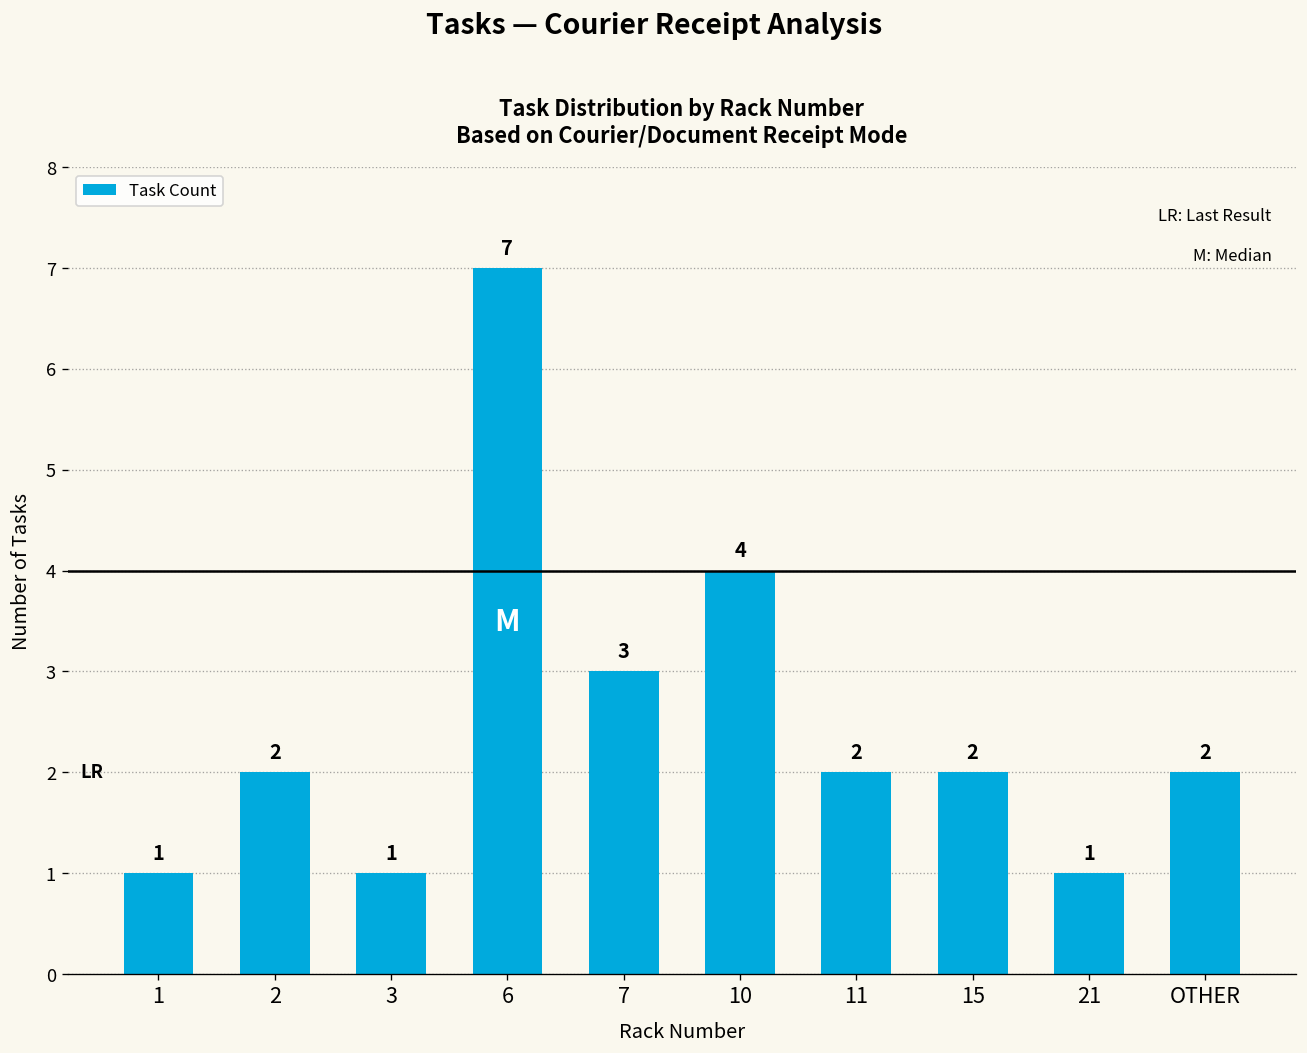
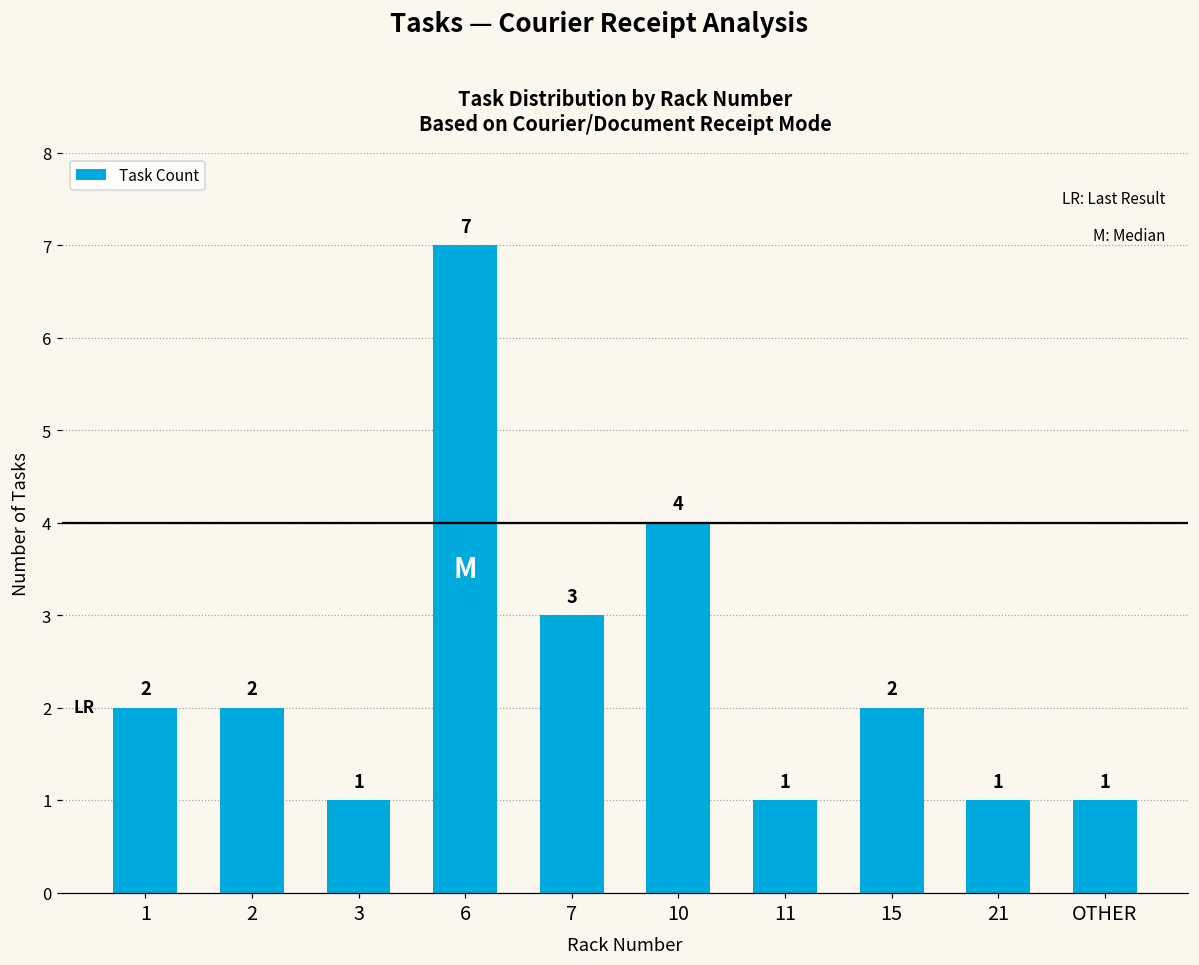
  {
-   "1": 1,
+   "1": 2,
    "2": 2,
    "3": 1,
    "6": 7,
    "7": 3,
    "10": 4,
-   "11": 2,
+   "11": 1,
    "15": 2,
    "21": 1,
-   "OTHER": 2
+   "OTHER": 1
  }
